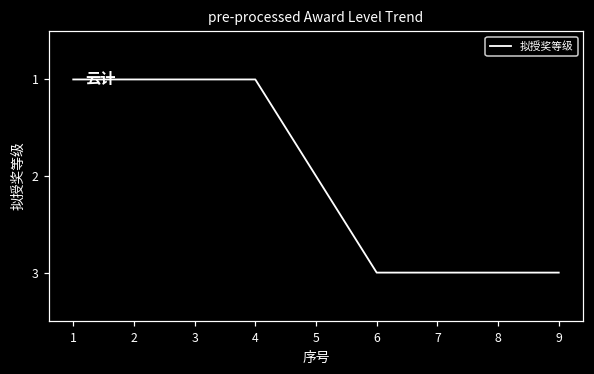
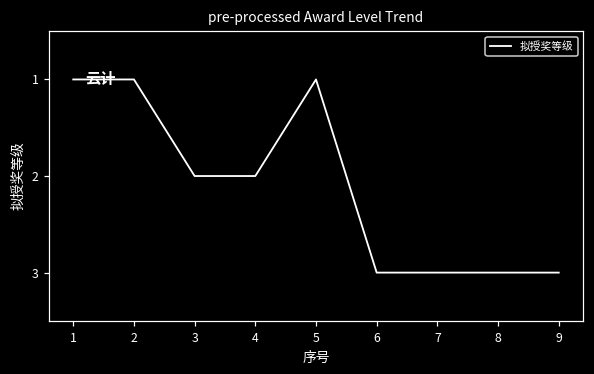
  {
    "1": 1,
    "2": 1,
-   "3": 1,
-   "4": 1,
-   "5": 2,
+   "3": 2,
+   "4": 2,
+   "5": 1,
    "6": 3,
    "7": 3,
    "8": 3,
    "9": 3
  }
